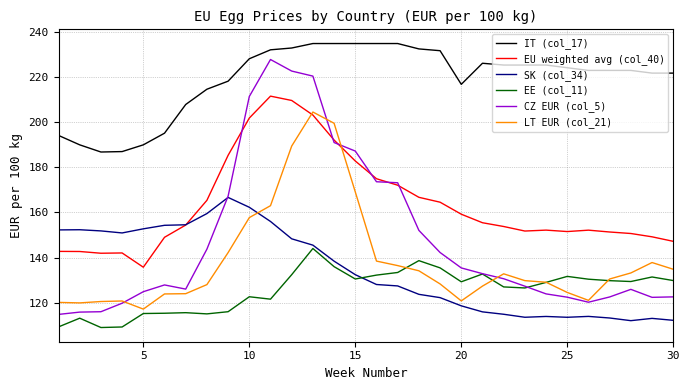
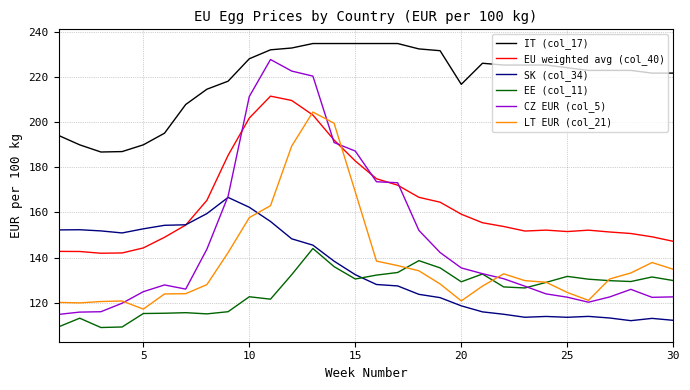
  {
    "IT (col_17)": {
      "5": 190,
      "10": 228,
      "15": 235,
      "20": 217,
      "30": 222
    },
    "EU weighted avg (col_40)": {
-     "5": 136,
+     "5": 144,
      "10": 202,
      "15": 183,
      "20": 159,
      "25": 152,
      "30": 147
    },
    "SK (col_34)": {
      "5": 153,
      "10": 162,
      "15": 132,
      "20": 119,
      "25": 114,
      "30": 112
    },
    "EE (col_11)": {
      "5": 115,
      "10": 123,
      "15": 131,
      "20": 129,
      "25": 132,
      "30": 130
    },
    "CZ EUR (col_5)": {
      "5": 125,
      "10": 211,
      "15": 187,
      "20": 135,
      "25": 122,
      "30": 123
    },
    "LT EUR (col_21)": {
      "5": 117,
      "10": 158,
      "15": 169,
      "20": 121,
      "25": 125,
      "30": 135
    }
  }
